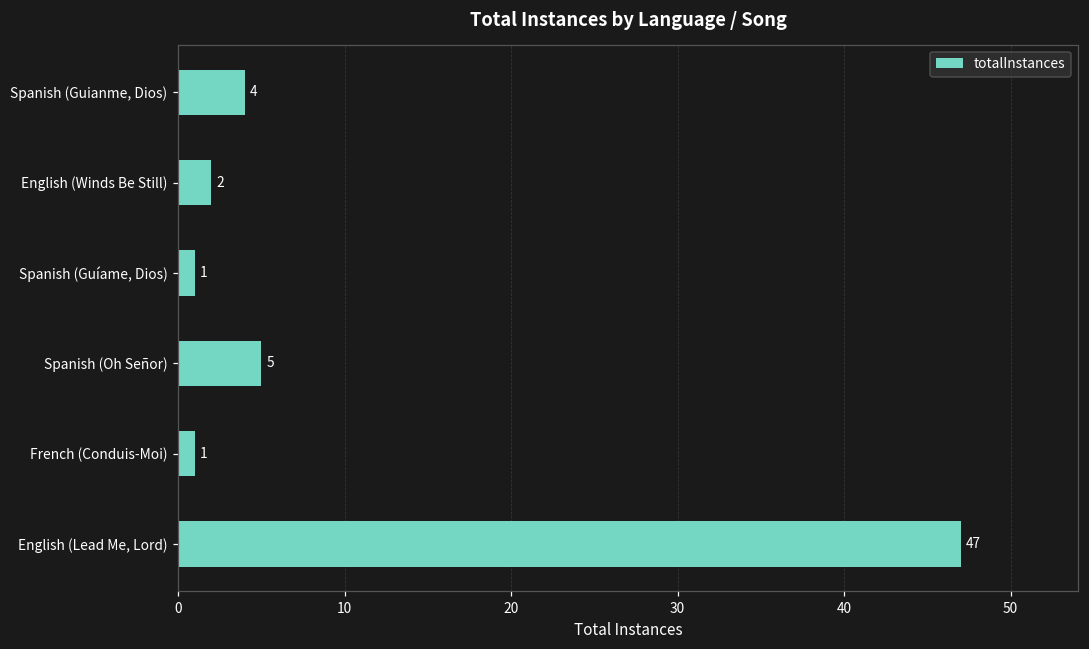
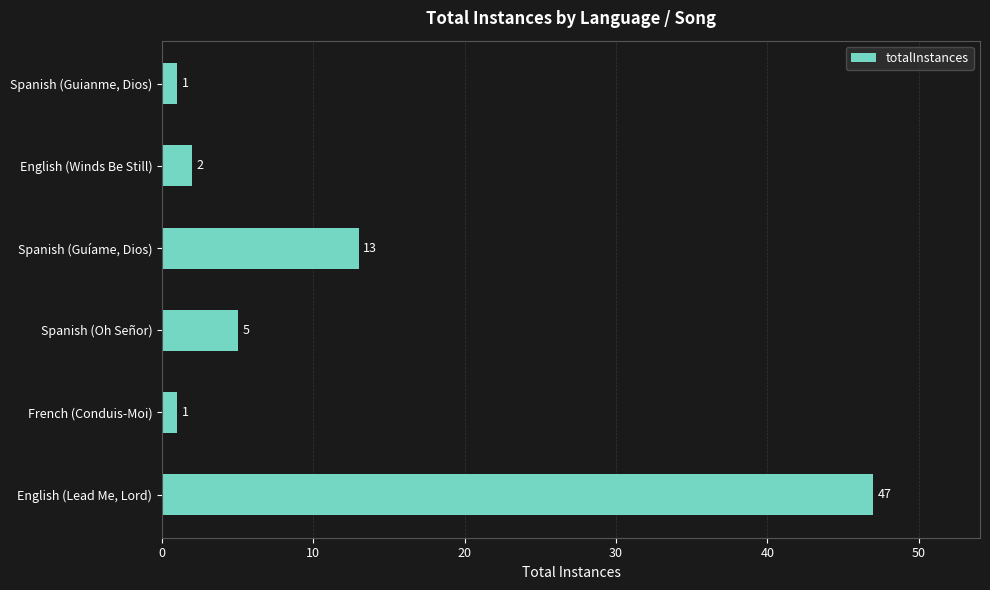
  {
-   "Spanish (Guianme, Dios)": 4,
+   "Spanish (Guianme, Dios)": 1,
    "English (Winds Be Still)": 2,
-   "Spanish (Guíame, Dios)": 1,
+   "Spanish (Guíame, Dios)": 13,
    "Spanish (Oh Señor)": 5,
    "French (Conduis-Moi)": 1,
    "English (Lead Me, Lord)": 47
  }
